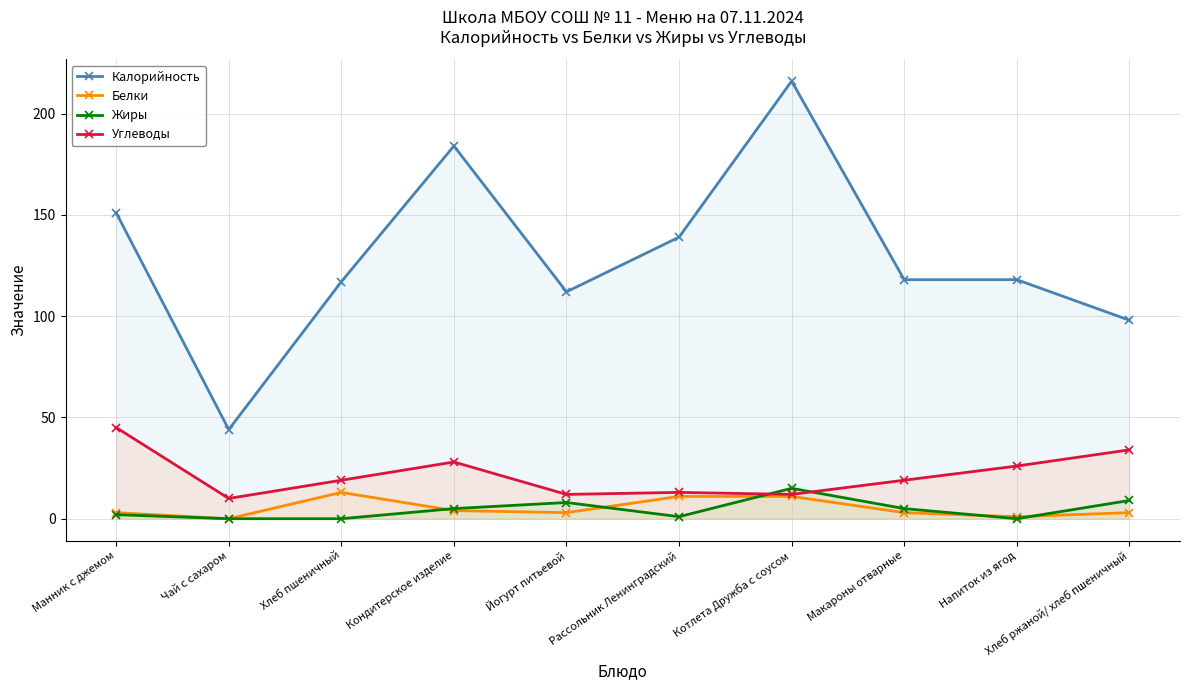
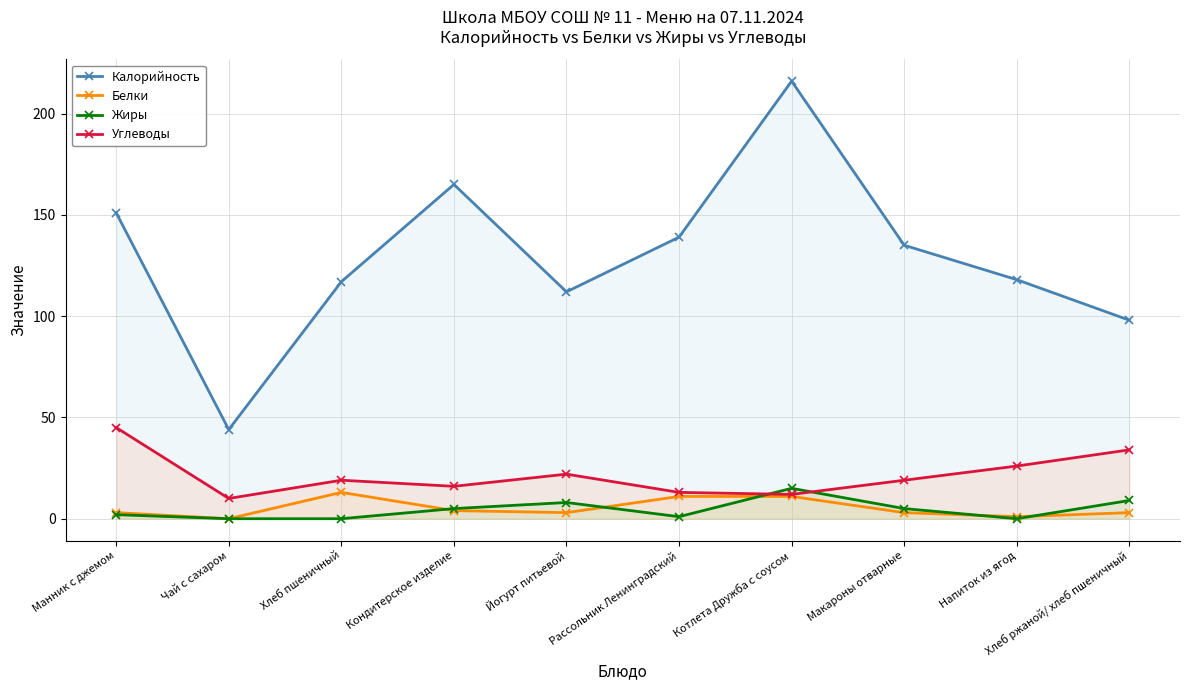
  {
    "Калорийность": {
      "Манник с джемом": 151,
      "Чай с сахаром": 44,
      "Хлеб пшеничный": 117,
-     "Кондитерское изделие": 184,
+     "Кондитерское изделие": 165,
      "Йогурт питьевой": 112,
      "Рассольник Ленинградский": 139,
      "Котлета Дружба с соусом": 216,
-     "Макароны отварные": 118,
+     "Макароны отварные": 135,
      "Напиток из ягод": 118,
      "Хлеб ржаной/ хлеб пшеничный": 98
    },
    "Белки": {
      "Хлеб пшеничный": 13,
      "Йогурт питьевой": 3,
      "Рассольник Ленинградский": 11,
      "Макароны отварные": 3,
      "Хлеб ржаной/ хлеб пшеничный": 3
    },
    "Жиры": {
      "Хлеб пшеничный": 0,
      "Йогурт питьевой": 8,
      "Рассольник Ленинградский": 1,
      "Котлета Дружба с соусом": 15,
      "Макароны отварные": 5,
      "Хлеб ржаной/ хлеб пшеничный": 9
    },
    "Углеводы": {
      "Манник с джемом": 45,
      "Чай с сахаром": 10,
      "Хлеб пшеничный": 19,
-     "Кондитерское изделие": 28,
-     "Йогурт питьевой": 12,
+     "Кондитерское изделие": 16,
+     "Йогурт питьевой": 22,
      "Рассольник Ленинградский": 13,
      "Макароны отварные": 19,
      "Напиток из ягод": 26,
      "Хлеб ржаной/ хлеб пшеничный": 34
    }
  }
